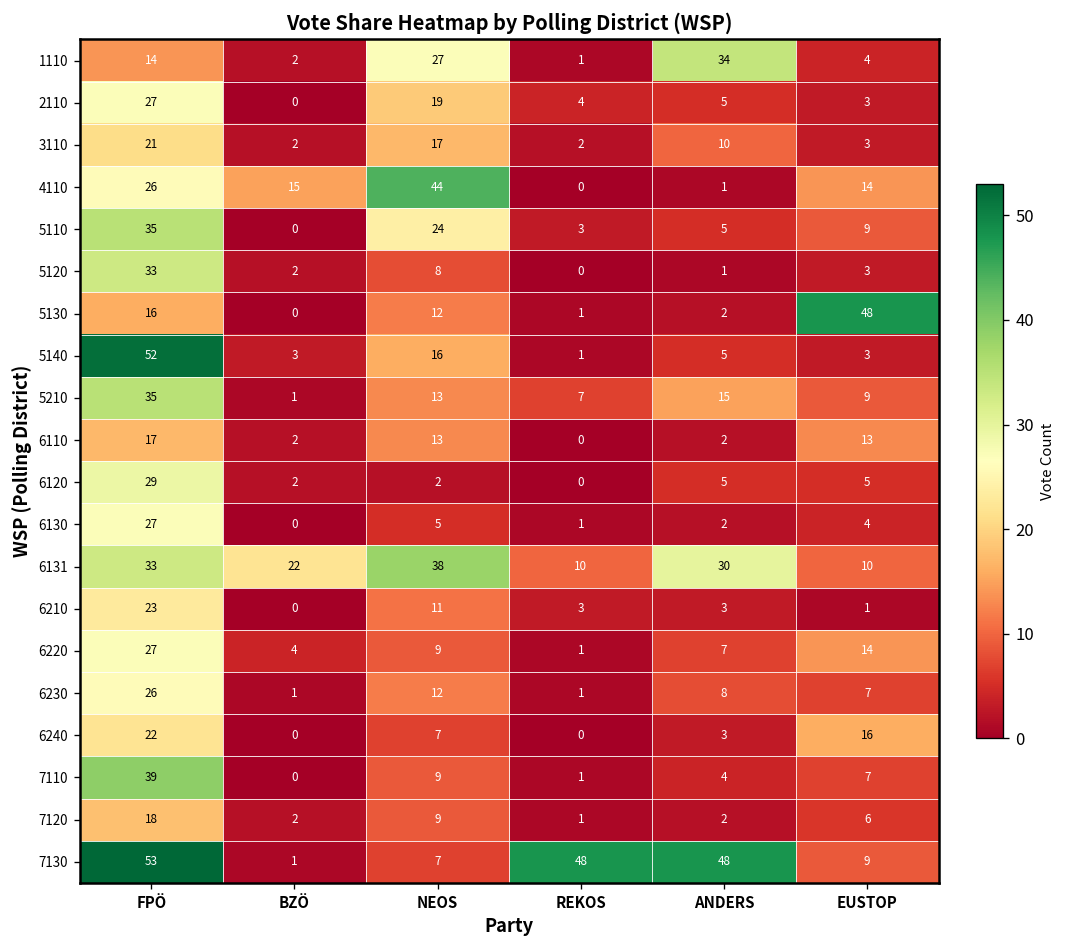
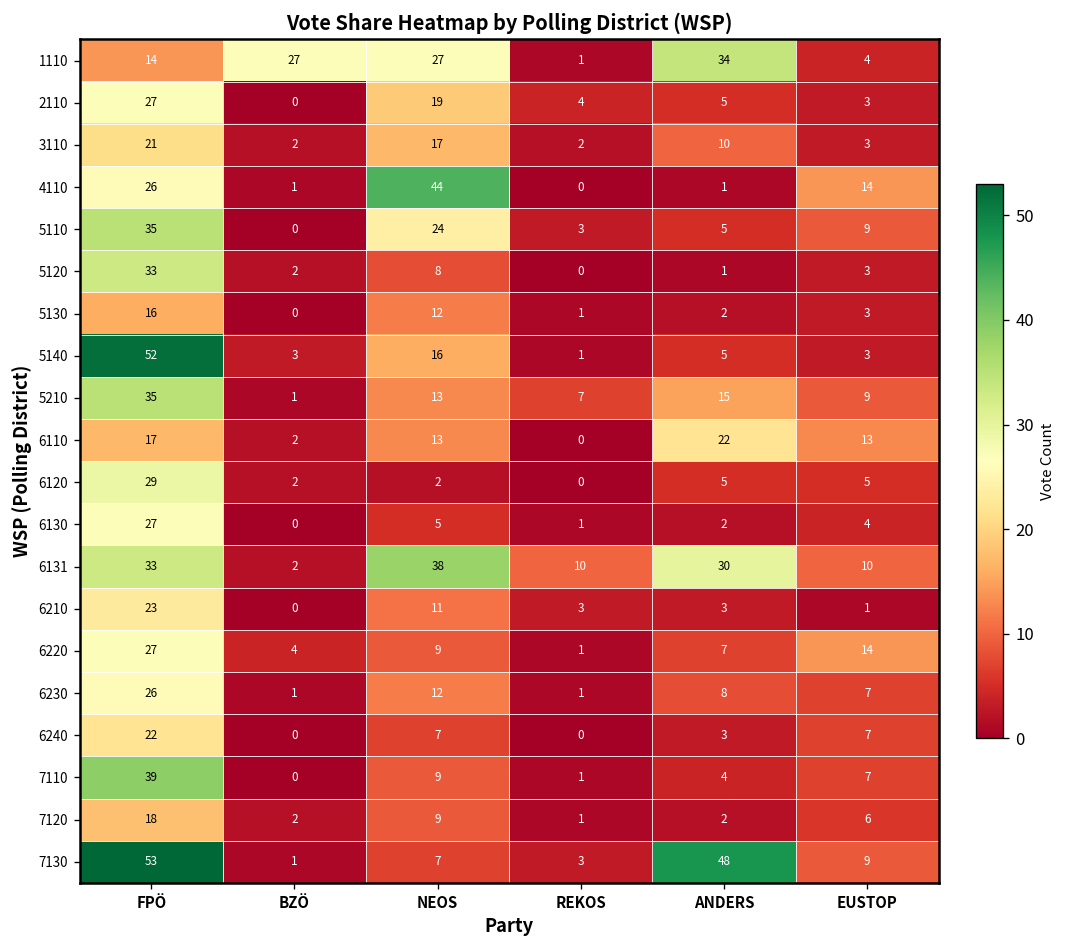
  {
    "1110": {
      "FPÖ": 14,
-     "BZÖ": 2,
+     "BZÖ": 27,
      "NEOS": 27,
      "REKOS": 1,
      "ANDERS": 34,
      "EUSTOP": 4
    },
    "2110": {
      "FPÖ": 27,
      "BZÖ": 0,
      "NEOS": 19,
      "REKOS": 4,
      "ANDERS": 5,
      "EUSTOP": 3
    },
    "3110": {
      "FPÖ": 21,
      "BZÖ": 2,
      "NEOS": 17,
      "REKOS": 2,
      "ANDERS": 10,
      "EUSTOP": 3
    },
    "4110": {
      "FPÖ": 26,
-     "BZÖ": 15,
+     "BZÖ": 1,
      "NEOS": 44,
      "REKOS": 0,
      "ANDERS": 1,
      "EUSTOP": 14
    },
    "5110": {
      "FPÖ": 35,
      "BZÖ": 0,
      "NEOS": 24,
      "REKOS": 3,
      "ANDERS": 5,
      "EUSTOP": 9
    },
    "5120": {
      "FPÖ": 33,
      "BZÖ": 2,
      "NEOS": 8,
      "REKOS": 0,
      "ANDERS": 1,
      "EUSTOP": 3
    },
    "5130": {
      "FPÖ": 16,
      "BZÖ": 0,
      "NEOS": 12,
      "REKOS": 1,
      "ANDERS": 2,
-     "EUSTOP": 48
+     "EUSTOP": 3
    },
    "5140": {
      "FPÖ": 52,
      "BZÖ": 3,
      "NEOS": 16,
      "REKOS": 1,
      "ANDERS": 5,
      "EUSTOP": 3
    },
    "5210": {
      "FPÖ": 35,
      "BZÖ": 1,
      "NEOS": 13,
      "REKOS": 7,
      "ANDERS": 15,
      "EUSTOP": 9
    },
    "6110": {
      "FPÖ": 17,
      "BZÖ": 2,
      "NEOS": 13,
      "REKOS": 0,
-     "ANDERS": 2,
+     "ANDERS": 22,
      "EUSTOP": 13
    },
    "6120": {
      "FPÖ": 29,
      "BZÖ": 2,
      "NEOS": 2,
      "REKOS": 0,
      "ANDERS": 5,
      "EUSTOP": 5
    },
    "6130": {
      "FPÖ": 27,
      "BZÖ": 0,
      "NEOS": 5,
      "REKOS": 1,
      "ANDERS": 2,
      "EUSTOP": 4
    },
    "6131": {
      "FPÖ": 33,
-     "BZÖ": 22,
+     "BZÖ": 2,
      "NEOS": 38,
      "REKOS": 10,
      "ANDERS": 30,
      "EUSTOP": 10
    },
    "6210": {
      "FPÖ": 23,
      "BZÖ": 0,
      "NEOS": 11,
      "REKOS": 3,
      "ANDERS": 3,
      "EUSTOP": 1
    },
    "6220": {
      "FPÖ": 27,
      "BZÖ": 4,
      "NEOS": 9,
      "REKOS": 1,
      "ANDERS": 7,
      "EUSTOP": 14
    },
    "6230": {
      "FPÖ": 26,
      "BZÖ": 1,
      "NEOS": 12,
      "REKOS": 1,
      "ANDERS": 8,
      "EUSTOP": 7
    },
    "6240": {
      "FPÖ": 22,
      "BZÖ": 0,
      "NEOS": 7,
      "REKOS": 0,
      "ANDERS": 3,
-     "EUSTOP": 16
+     "EUSTOP": 7
    },
    "7110": {
      "FPÖ": 39,
      "BZÖ": 0,
      "NEOS": 9,
      "REKOS": 1,
      "ANDERS": 4,
      "EUSTOP": 7
    },
    "7120": {
      "FPÖ": 18,
      "BZÖ": 2,
      "NEOS": 9,
      "REKOS": 1,
      "ANDERS": 2,
      "EUSTOP": 6
    },
    "7130": {
      "FPÖ": 53,
      "BZÖ": 1,
      "NEOS": 7,
-     "REKOS": 48,
+     "REKOS": 3,
      "ANDERS": 48,
      "EUSTOP": 9
    }
  }
